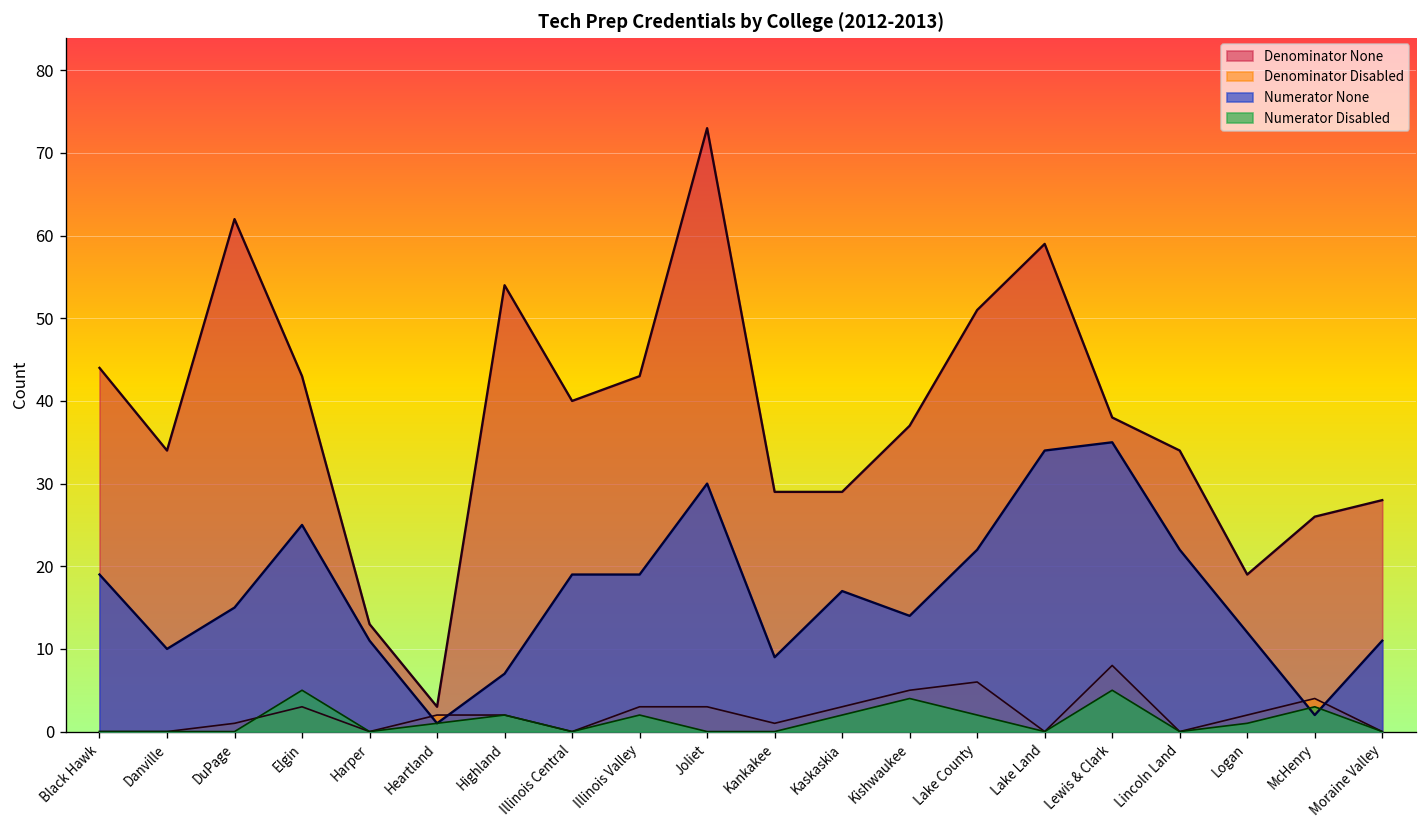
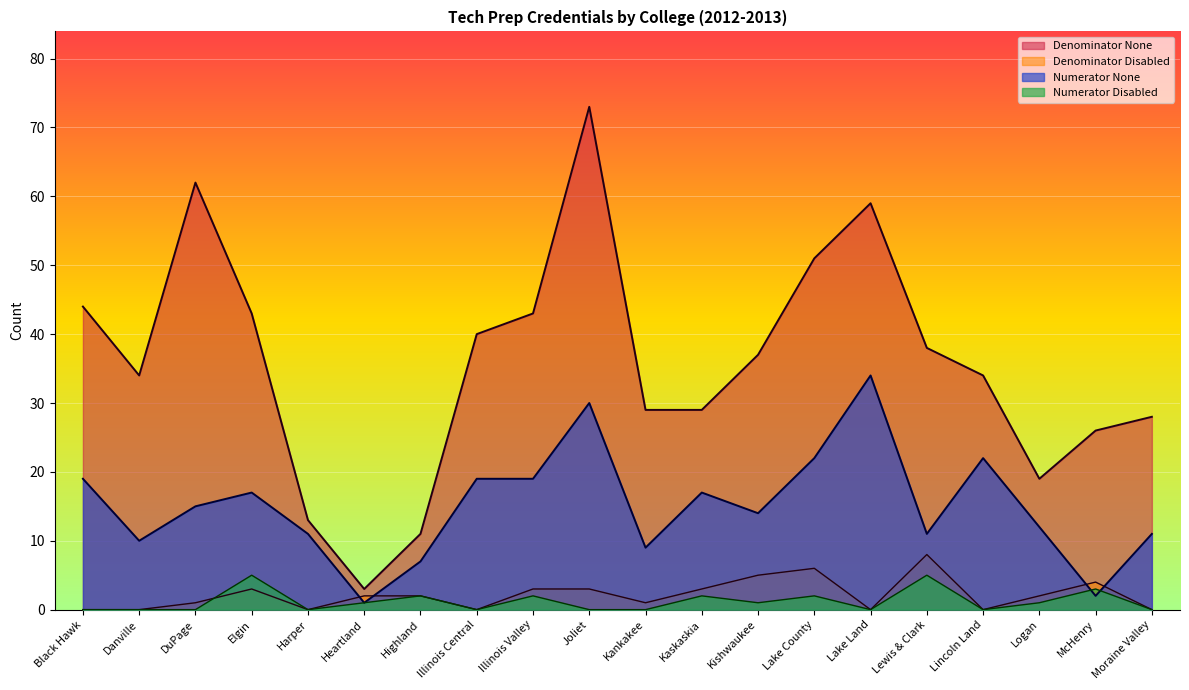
  {
    "Denominator None": {
      "Black Hawk": 44,
      "Danville": 34,
      "DuPage": 62,
      "Elgin": 43,
      "Harper": 13,
      "Heartland": 3,
-     "Highland": 54,
+     "Highland": 11,
      "Illinois Central": 40,
      "Illinois Valley": 43,
      "Joliet": 73,
      "Kankakee": 29,
      "Kaskaskia": 29,
      "Kishwaukee": 37,
      "Lake County": 51,
      "Lake Land": 59,
      "Lewis & Clark": 38,
      "Lincoln Land": 34,
      "Logan": 19,
      "McHenry": 26,
      "Moraine Valley": 28
    },
    "Denominator Disabled": {
      "DuPage": 1,
      "Elgin": 3,
      "Heartland": 2,
      "Illinois Valley": 3,
      "Joliet": 3,
      "Kankakee": 1,
      "Kaskaskia": 3,
      "Kishwaukee": 5,
      "Lake County": 6,
      "Lewis & Clark": 8,
      "Logan": 2,
      "McHenry": 4
    },
    "Numerator None": {
      "Black Hawk": 19,
      "Danville": 10,
      "DuPage": 15,
-     "Elgin": 25,
+     "Elgin": 17,
      "Harper": 11,
      "Highland": 7,
      "Illinois Central": 19,
      "Illinois Valley": 19,
      "Joliet": 30,
      "Kankakee": 9,
      "Kaskaskia": 17,
      "Kishwaukee": 14,
      "Lake County": 22,
      "Lake Land": 34,
-     "Lewis & Clark": 35,
+     "Lewis & Clark": 11,
      "Lincoln Land": 22,
      "Logan": 12,
      "McHenry": 2,
      "Moraine Valley": 11
    },
    "Numerator Disabled": {
      "DuPage": 0,
      "Elgin": 5,
      "Illinois Valley": 2,
      "Joliet": 0,
      "Kankakee": 0,
      "Kaskaskia": 2,
-     "Kishwaukee": 4,
+     "Kishwaukee": 1,
      "Lake County": 2,
      "Lewis & Clark": 5,
      "Logan": 1,
      "McHenry": 3
    }
  }
